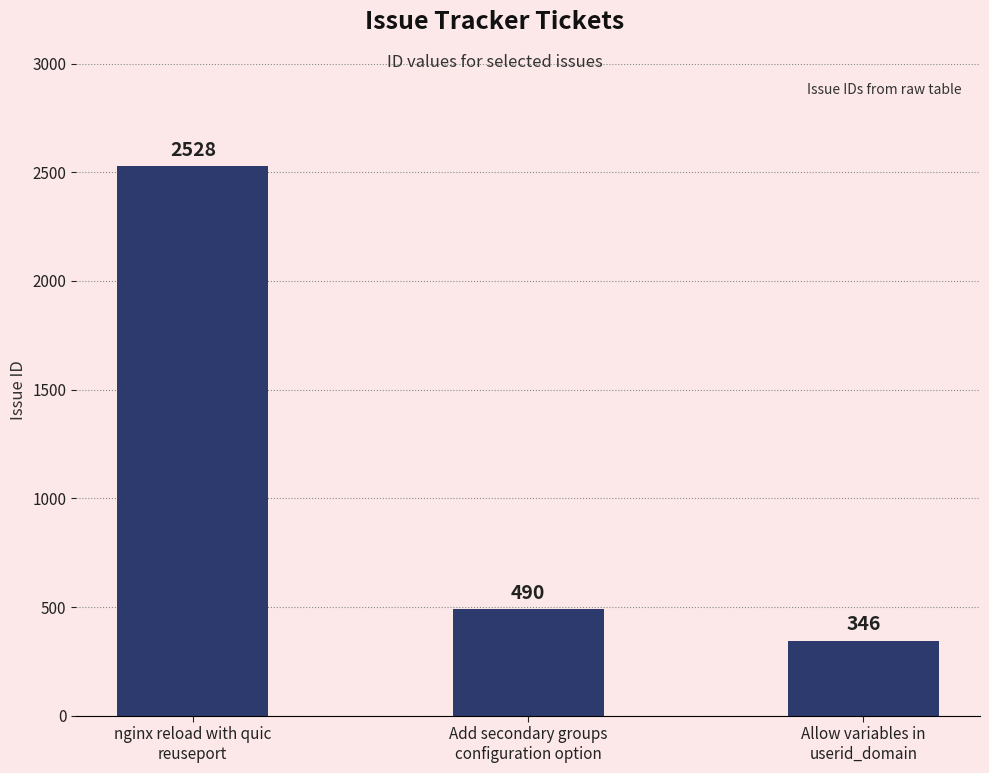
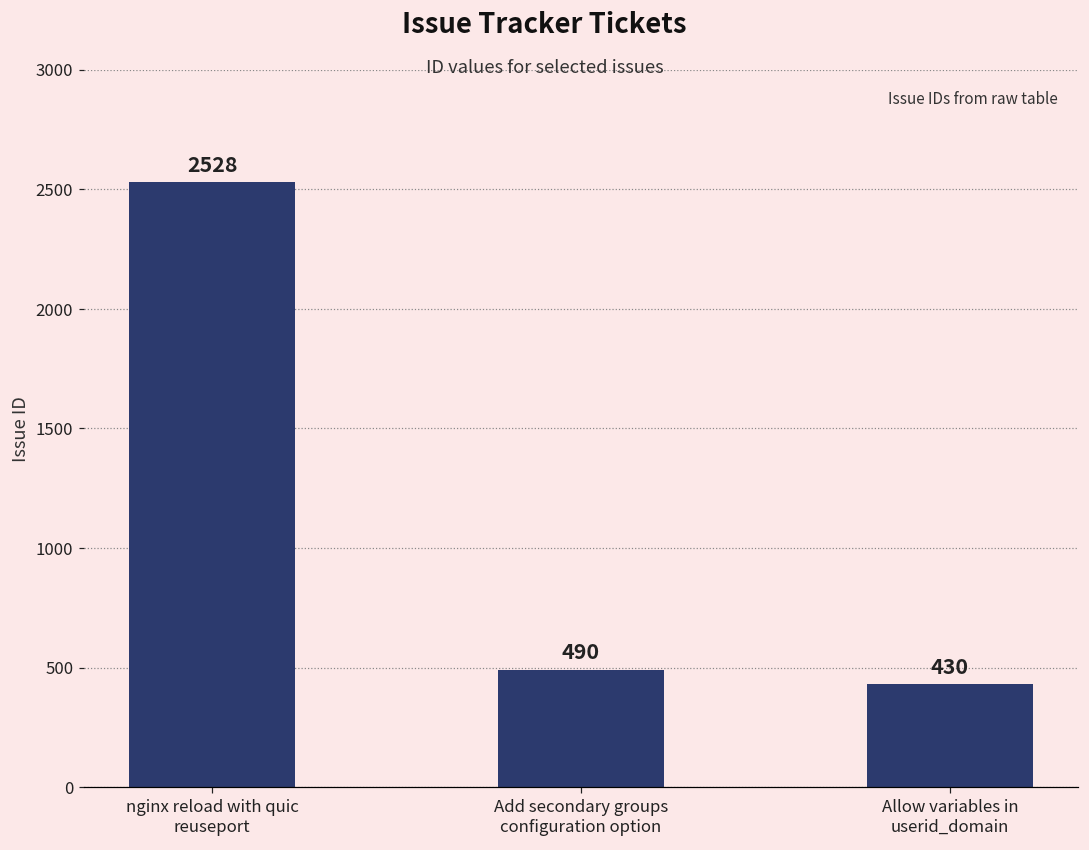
  {
    "nginx reload with quic reuseport": 2528,
    "Add secondary groups configuration option": 490,
-   "Allow variables in userid_domain": 346
+   "Allow variables in userid_domain": 430
  }
